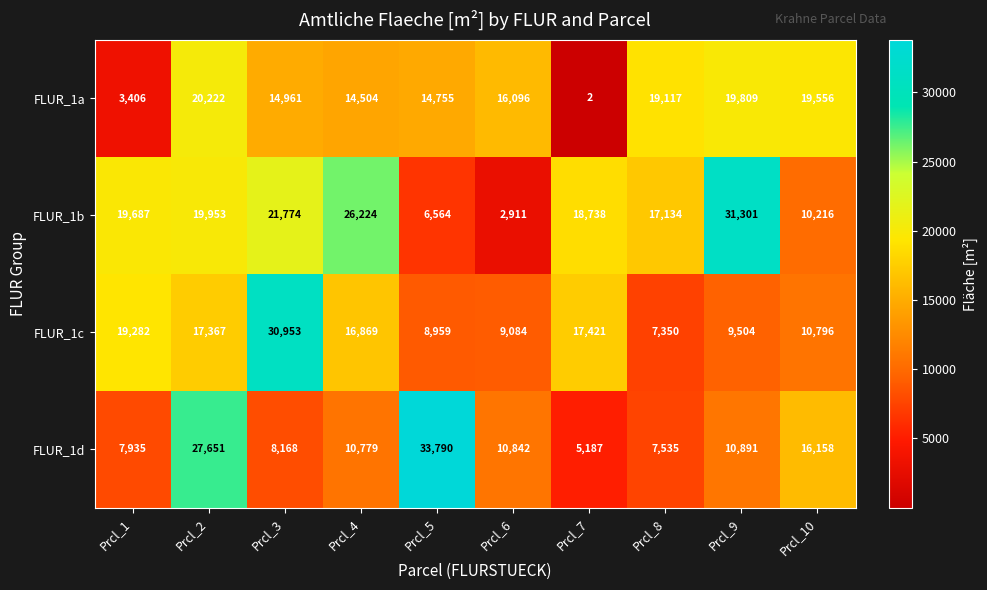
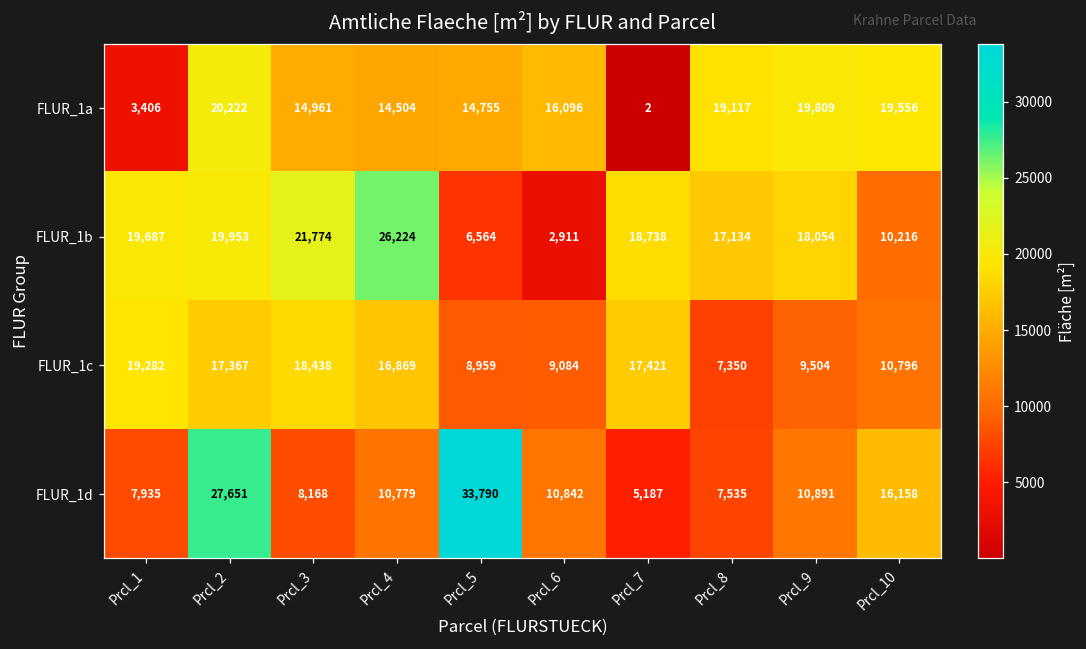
  {
    "FLUR_1a": {
      "Prcl_1": "3,406",
      "Prcl_2": "20,222",
      "Prcl_3": "14,961",
      "Prcl_4": "14,504",
      "Prcl_5": "14,755",
      "Prcl_6": "16,096",
      "Prcl_7": "2",
      "Prcl_8": "19,117",
      "Prcl_9": "19,809",
      "Prcl_10": "19,556"
    },
    "FLUR_1b": {
      "Prcl_1": "19,687",
      "Prcl_2": "19,953",
      "Prcl_3": "21,774",
      "Prcl_4": "26,224",
      "Prcl_5": "6,564",
      "Prcl_6": "2,911",
      "Prcl_7": "18,738",
      "Prcl_8": "17,134",
-     "Prcl_9": "31,301",
+     "Prcl_9": "18,054",
      "Prcl_10": "10,216"
    },
    "FLUR_1c": {
      "Prcl_1": "19,282",
      "Prcl_2": "17,367",
-     "Prcl_3": "30,953",
+     "Prcl_3": "18,438",
      "Prcl_4": "16,869",
      "Prcl_5": "8,959",
      "Prcl_6": "9,084",
      "Prcl_7": "17,421",
      "Prcl_8": "7,350",
      "Prcl_9": "9,504",
      "Prcl_10": "10,796"
    },
    "FLUR_1d": {
      "Prcl_1": "7,935",
      "Prcl_2": "27,651",
      "Prcl_3": "8,168",
      "Prcl_4": "10,779",
      "Prcl_5": "33,790",
      "Prcl_6": "10,842",
      "Prcl_7": "5,187",
      "Prcl_8": "7,535",
      "Prcl_9": "10,891",
      "Prcl_10": "16,158"
    }
  }
